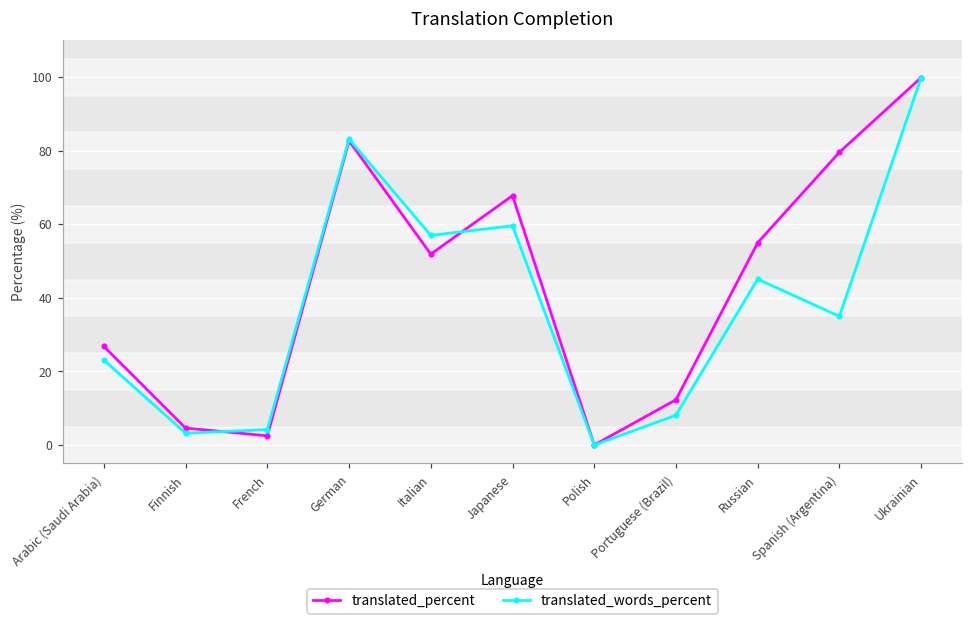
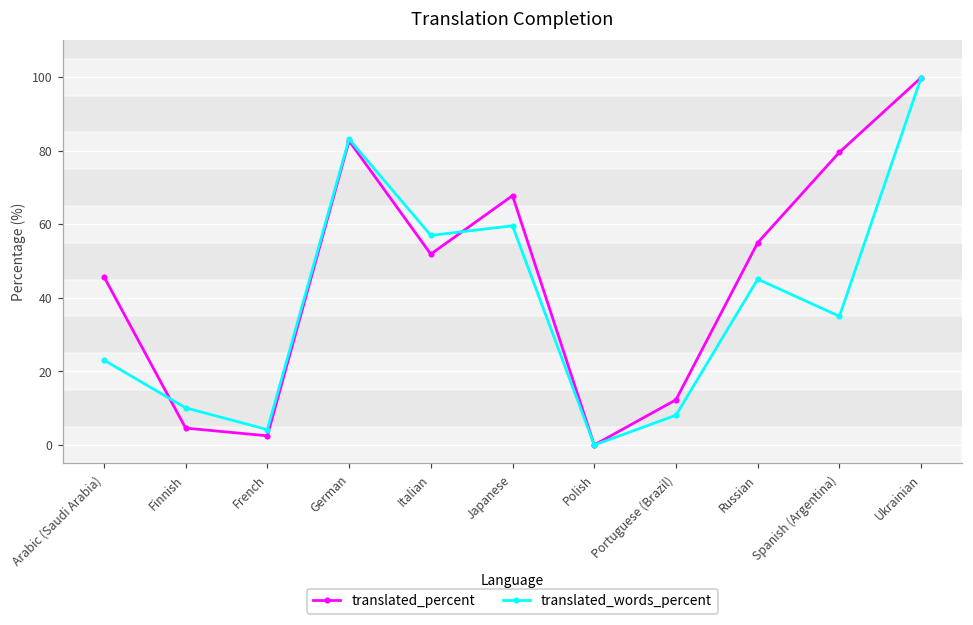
  {
    "translated_percent": {
-     "Arabic (Saudi Arabia)": 27,
+     "Arabic (Saudi Arabia)": 46,
      "Finnish": 5,
      "French": 3,
      "Italian": 52,
      "Japanese": 68,
      "Portuguese (Brazil)": 12,
      "Russian": 55,
      "Spanish (Argentina)": 80
    },
    "translated_words_percent": {
      "Arabic (Saudi Arabia)": 23,
-     "Finnish": 3,
+     "Finnish": 10,
      "French": 4,
      "Italian": 57,
      "Japanese": 60,
      "Portuguese (Brazil)": 8,
      "Russian": 45,
      "Spanish (Argentina)": 35
    }
  }
